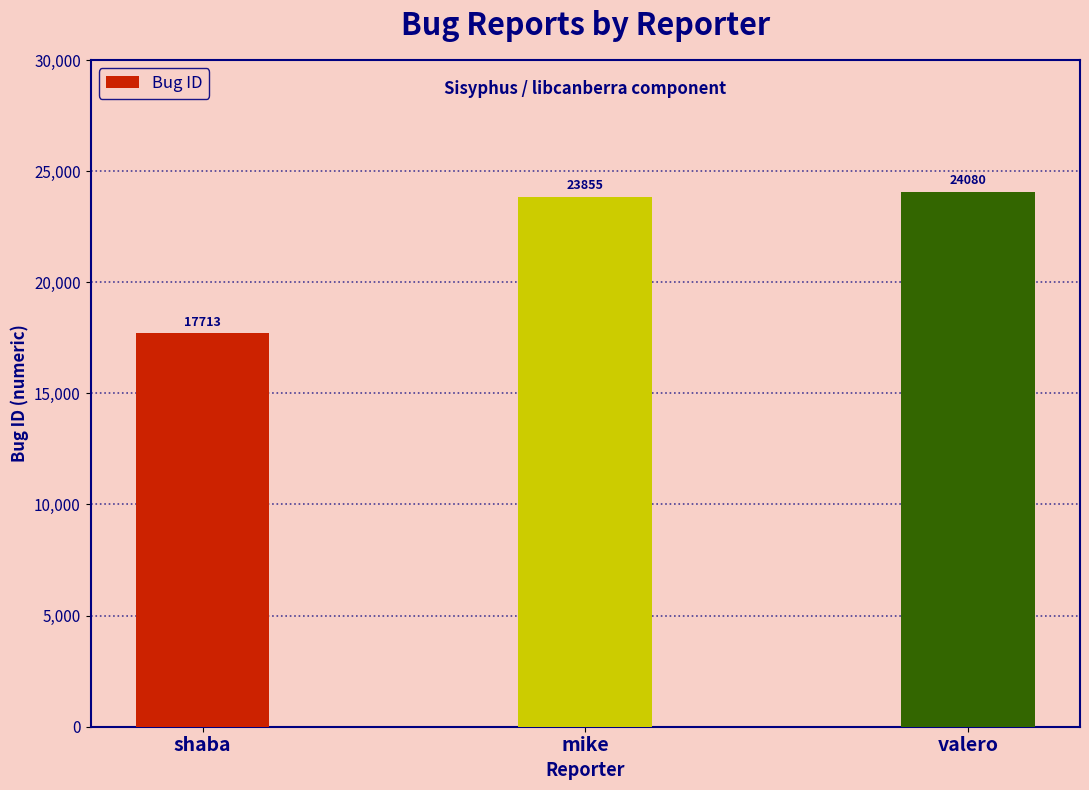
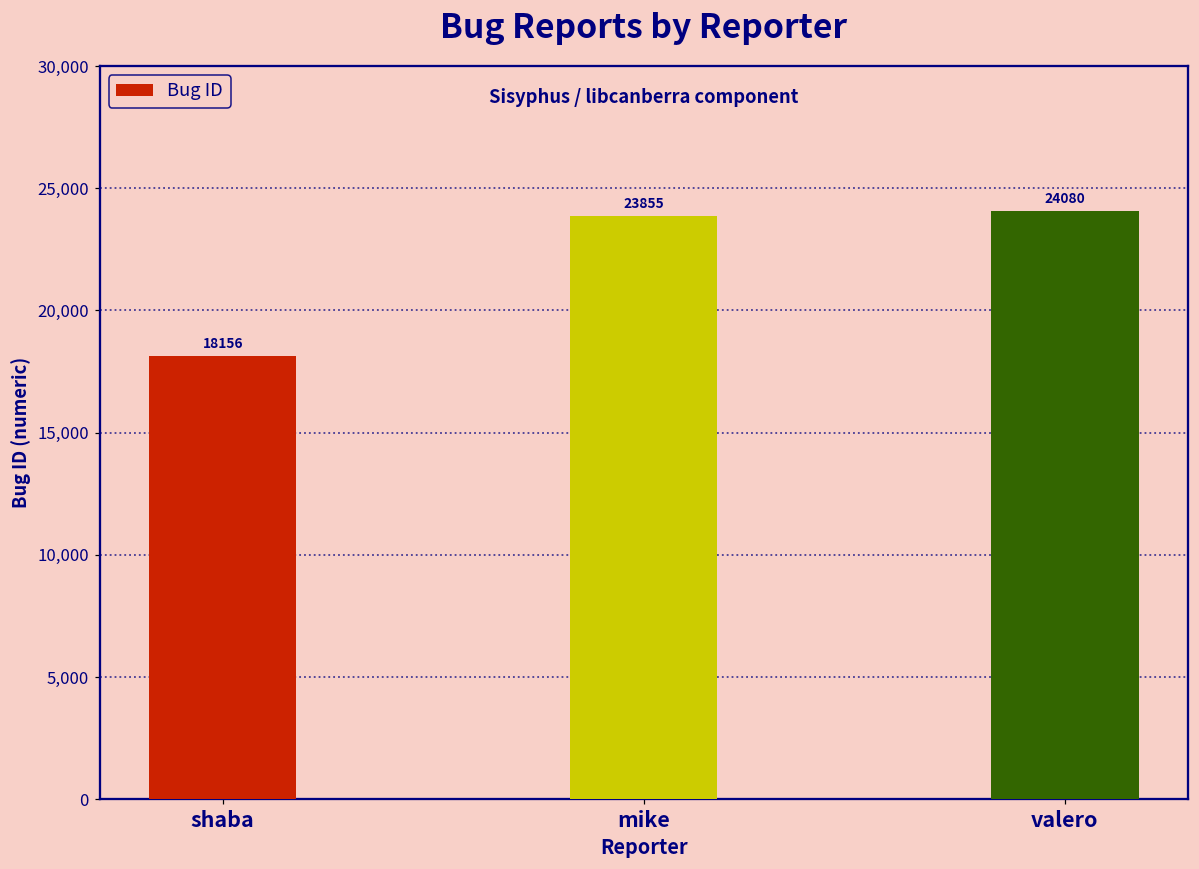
  {
-   "shaba": 17713,
+   "shaba": 18156,
    "mike": 23855,
    "valero": 24080
  }
